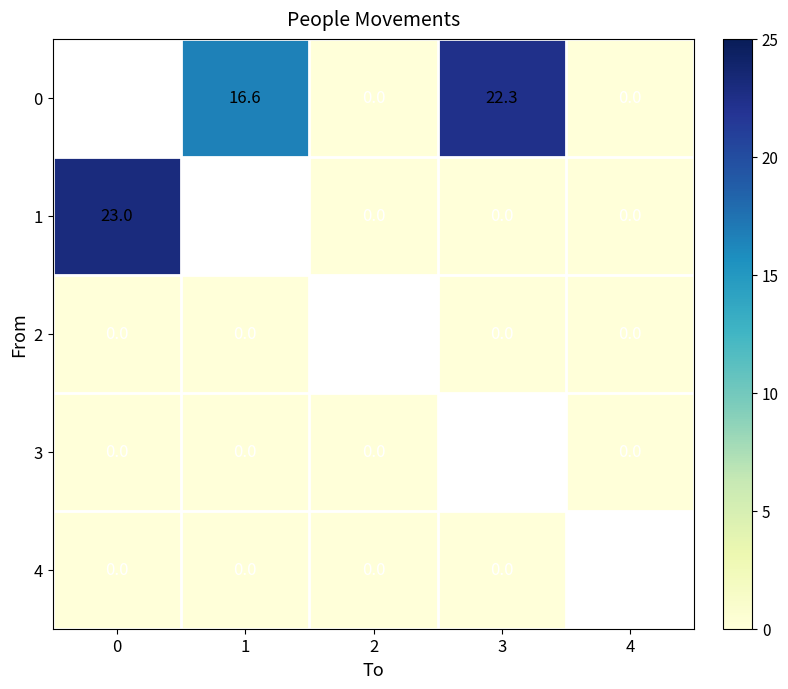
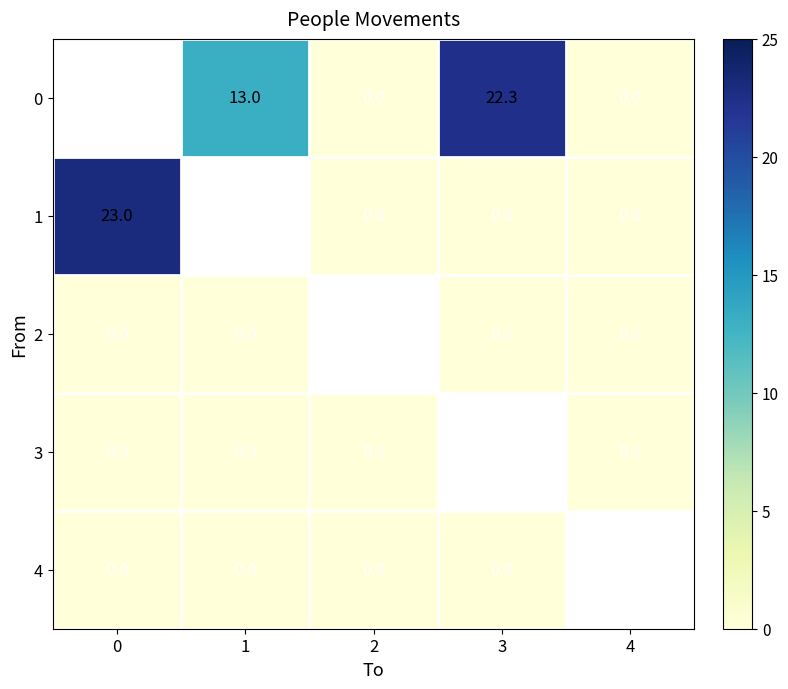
  {
    "0": {
-     "1": 16.6,
+     "1": 13.0,
      "3": 22.3
    },
    "1": {
      "0": 23.0
    }
  }
